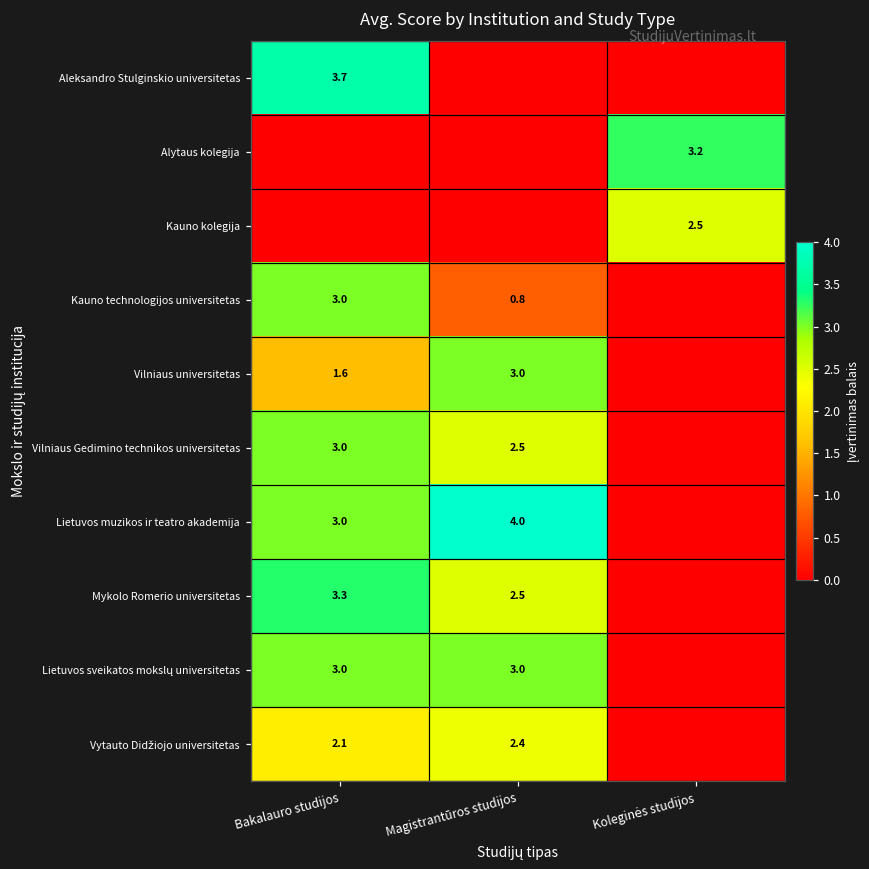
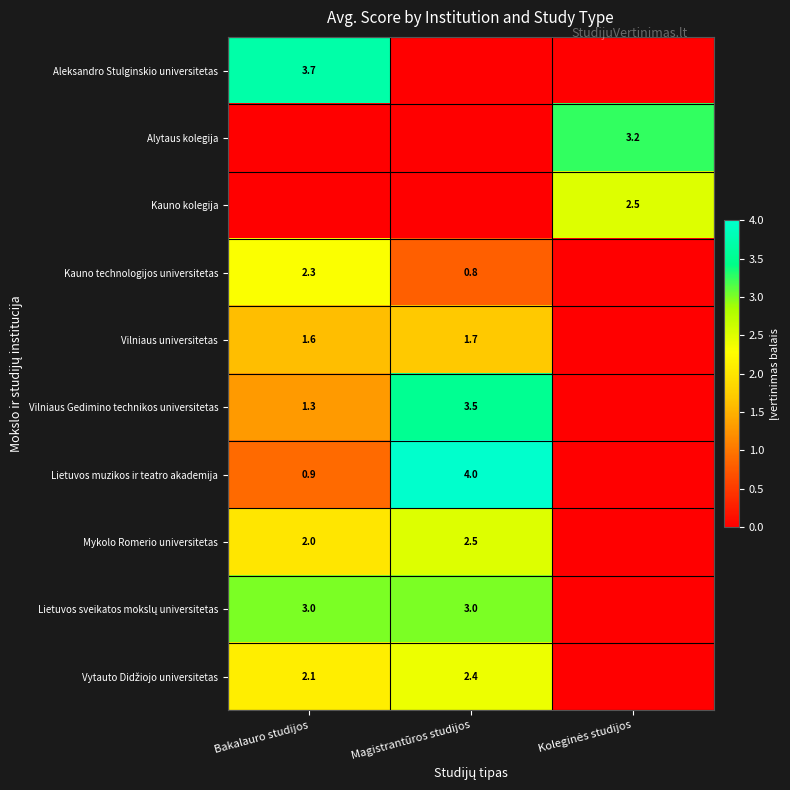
  {
    "Aleksandro Stulginskio universitetas": {
      "Bakalauro studijos": 3.7
    },
    "Alytaus kolegija": {
      "Koleginės studijos": 3.2
    },
    "Kauno kolegija": {
      "Koleginės studijos": 2.5
    },
    "Kauno technologijos universitetas": {
-     "Bakalauro studijos": 3.0,
+     "Bakalauro studijos": 2.3,
      "Magistrantūros studijos": 0.8
    },
    "Vilniaus universitetas": {
      "Bakalauro studijos": 1.6,
-     "Magistrantūros studijos": 3.0
+     "Magistrantūros studijos": 1.7
    },
    "Vilniaus Gedimino technikos universitetas": {
-     "Bakalauro studijos": 3.0,
-     "Magistrantūros studijos": 2.5
+     "Bakalauro studijos": 1.3,
+     "Magistrantūros studijos": 3.5
    },
    "Lietuvos muzikos ir teatro akademija": {
-     "Bakalauro studijos": 3.0,
+     "Bakalauro studijos": 0.9,
      "Magistrantūros studijos": 4.0
    },
    "Mykolo Romerio universitetas": {
-     "Bakalauro studijos": 3.3,
+     "Bakalauro studijos": 2.0,
      "Magistrantūros studijos": 2.5
    },
    "Lietuvos sveikatos mokslų universitetas": {
      "Bakalauro studijos": 3.0,
      "Magistrantūros studijos": 3.0
    },
    "Vytauto Didžiojo universitetas": {
      "Bakalauro studijos": 2.1,
      "Magistrantūros studijos": 2.4
    }
  }
